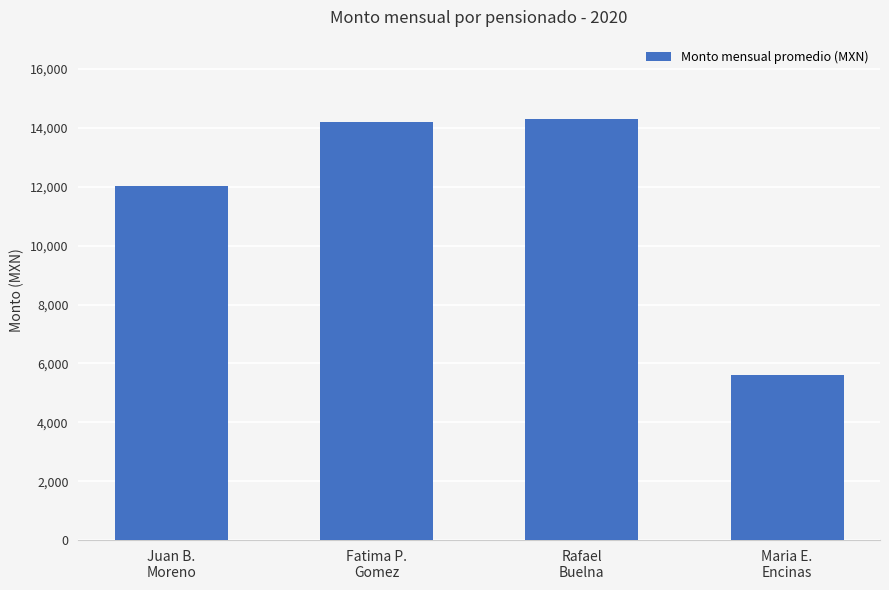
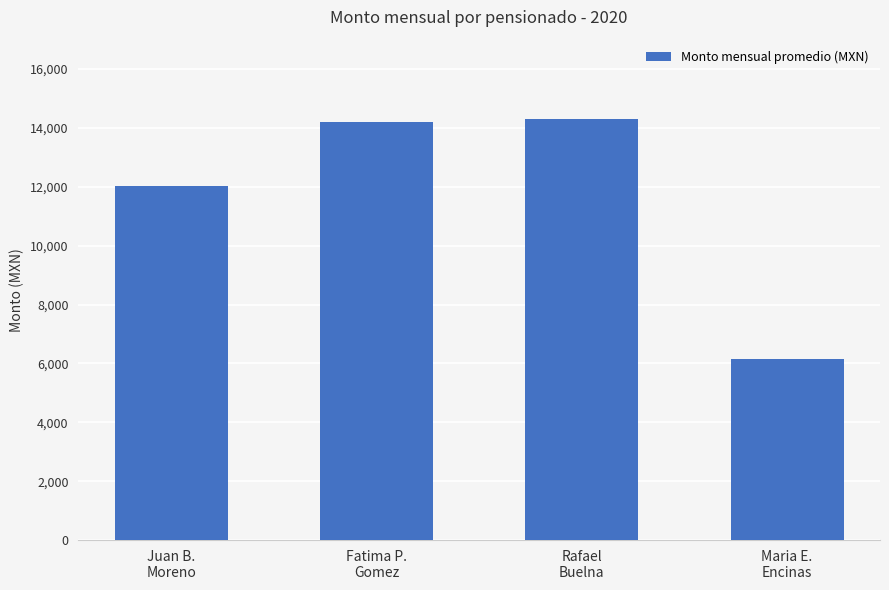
  {
    "Juan B. Moreno": "12,000",
    "Fatima P. Gomez": "14,200",
    "Rafael Buelna": "14,300",
-   "Maria E. Encinas": "5,600"
+   "Maria E. Encinas": "6,200"
  }
